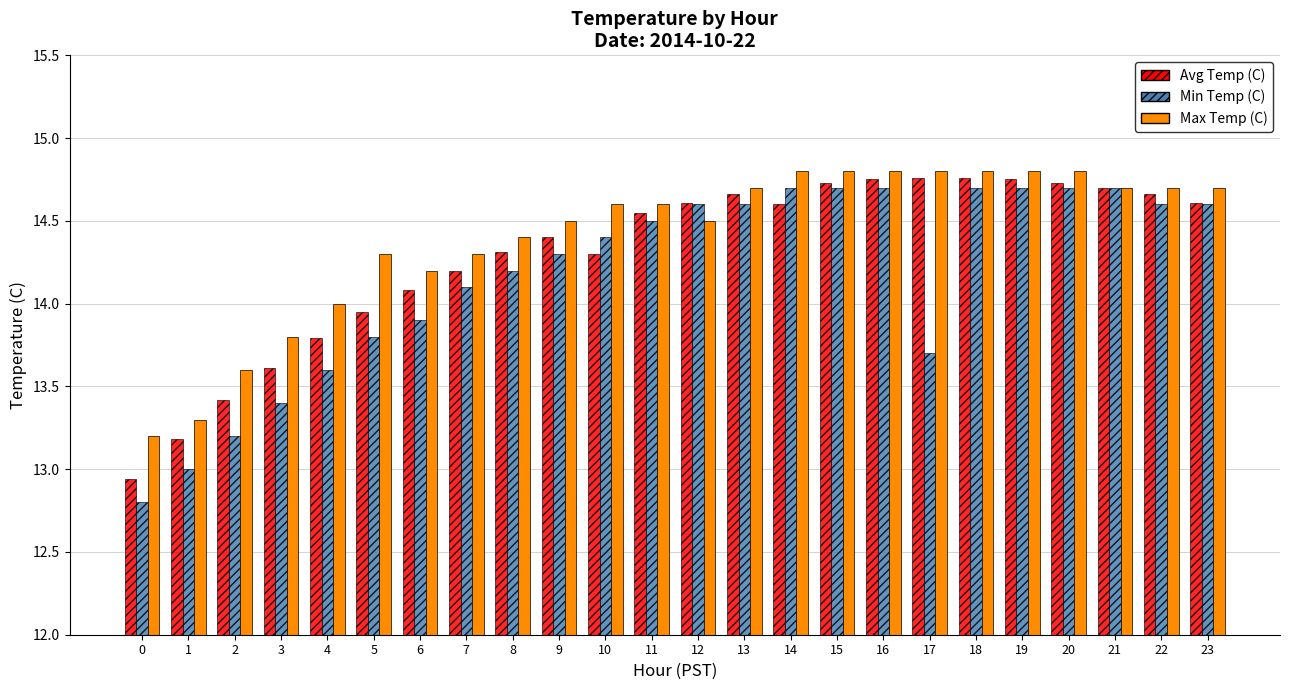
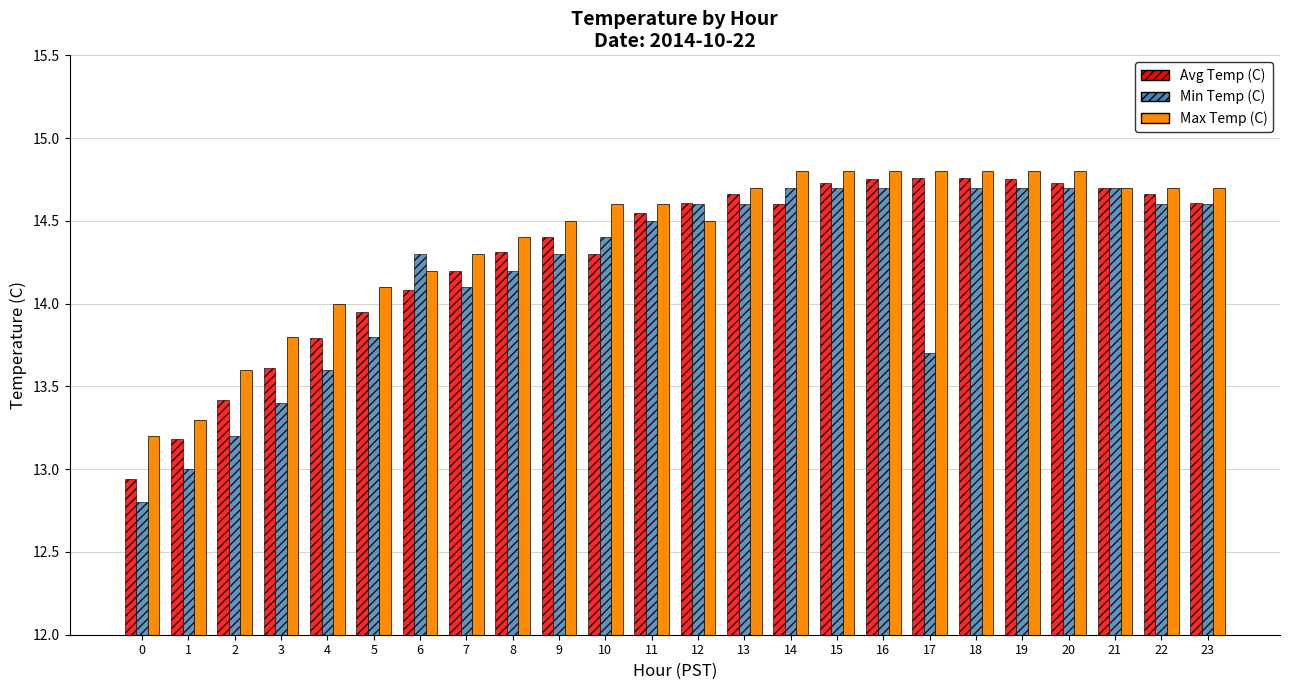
  {
    "Avg Temp (C)": {
      "0": 12.94,
      "1": 13.18,
      "2": 13.42,
      "3": 13.6,
      "4": 13.8,
      "5": 13.95,
      "6": 14.08,
      "7": 14.2,
      "8": 14.3,
      "9": 14.4,
      "10": 14.3,
      "11": 14.55,
      "12": 14.6,
      "13": 14.66,
      "14": 14.6,
      "15": 14.73,
      "16": 14.75,
      "17": 14.76,
      "18": 14.76,
      "19": 14.75,
      "20": 14.73,
      "21": 14.7,
      "22": 14.66,
      "23": 14.6
    },
    "Min Temp (C)": {
      "0": 12.8,
      "1": 13.0,
      "2": 13.2,
      "3": 13.4,
      "4": 13.6,
      "5": 13.8,
-     "6": 13.9,
+     "6": 14.3,
      "7": 14.1,
      "8": 14.2,
      "9": 14.3,
      "10": 14.4,
      "11": 14.5,
      "12": 14.6,
      "13": 14.6,
      "14": 14.7,
      "15": 14.7,
      "16": 14.7,
      "17": 13.7,
      "18": 14.7,
      "19": 14.7,
      "20": 14.7,
      "21": 14.7,
      "22": 14.6,
      "23": 14.6
    },
    "Max Temp (C)": {
      "0": 13.2,
      "1": 13.3,
      "2": 13.6,
      "3": 13.8,
      "4": 14.0,
-     "5": 14.3,
+     "5": 14.1,
      "6": 14.2,
      "7": 14.3,
      "8": 14.4,
      "9": 14.5,
      "10": 14.6,
      "11": 14.6,
      "12": 14.5,
      "13": 14.7,
      "14": 14.8,
      "15": 14.8,
      "16": 14.8,
      "17": 14.8,
      "18": 14.8,
      "19": 14.8,
      "20": 14.8,
      "21": 14.7,
      "22": 14.7,
      "23": 14.7
    }
  }
